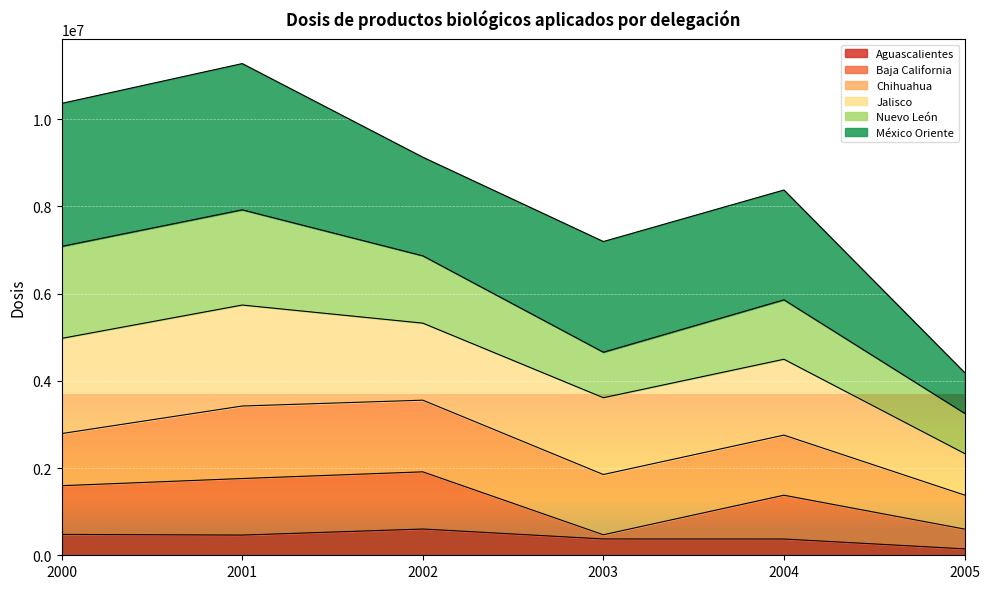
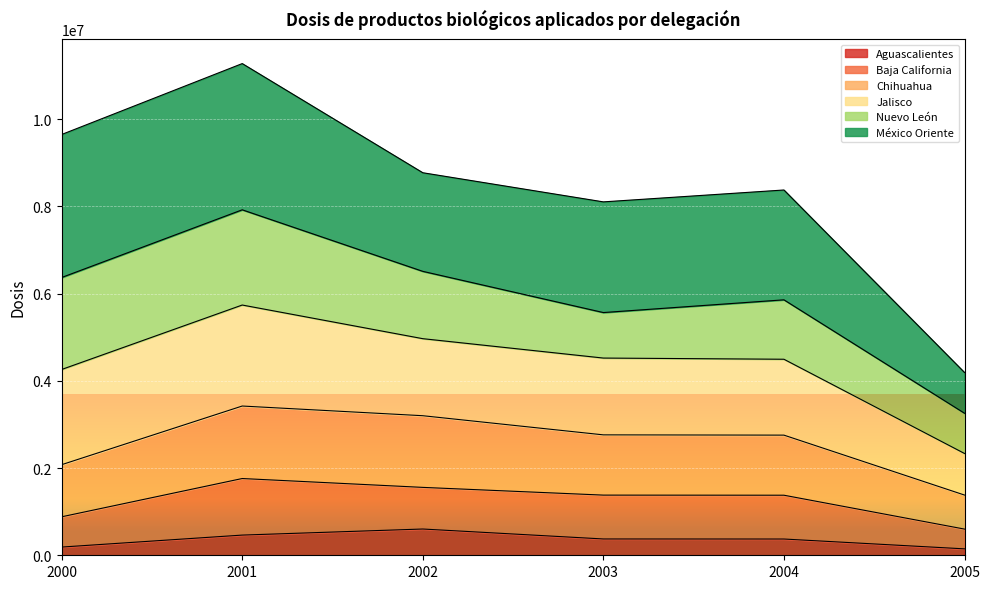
  {
    "Aguascalientes": {
-     "2000": 500000,
+     "2000": 200000,
      "2001": 500000,
      "2002": 600000,
      "2003": 400000,
      "2004": 400000,
      "2005": 100000
    },
    "Baja California": {
-     "2000": 1100000,
+     "2000": 700000,
      "2001": 1300000,
-     "2002": 1300000,
-     "2003": 100000,
+     "2002": 1000000,
+     "2003": 1000000,
      "2004": 1000000,
      "2005": 500000
    },
    "Chihuahua": {
      "2000": 1200000,
      "2001": 1700000,
      "2002": 1600000,
      "2003": 1400000,
      "2004": 1400000,
      "2005": 800000
    },
    "Jalisco": {
      "2000": 2200000,
      "2001": 2300000,
      "2002": 1800000,
      "2003": 1800000,
      "2004": 1700000,
      "2005": 1000000
    },
    "Nuevo León": {
      "2000": 2100000,
      "2001": 2200000,
      "2002": 1500000,
      "2003": 1000000,
      "2004": 1400000,
      "2005": 900000
    },
    "México Oriente": {
      "2000": 3300000,
      "2001": 3400000,
      "2002": 2300000,
      "2003": 2500000,
      "2004": 2500000,
      "2005": 900000
    }
  }
